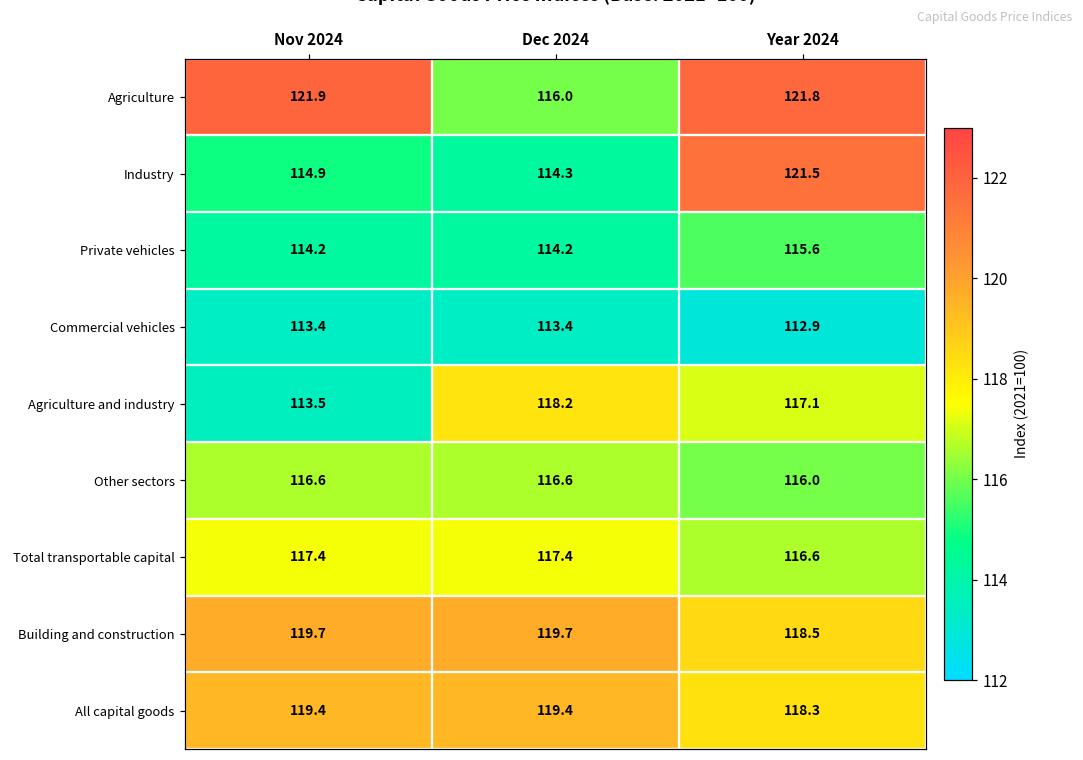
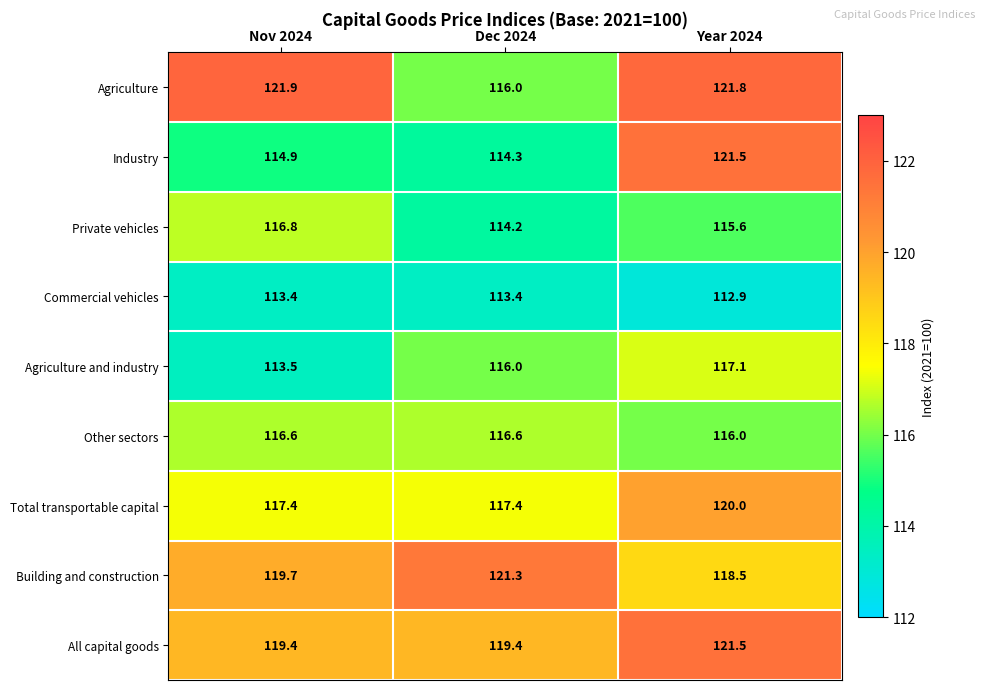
  {
    "Agriculture": {
      "Nov 2024": 121.9,
      "Dec 2024": 116.0,
      "Year 2024": 121.8
    },
    "Industry": {
      "Nov 2024": 114.9,
      "Dec 2024": 114.3,
      "Year 2024": 121.5
    },
    "Private vehicles": {
-     "Nov 2024": 114.2,
+     "Nov 2024": 116.8,
      "Dec 2024": 114.2,
      "Year 2024": 115.6
    },
    "Commercial vehicles": {
      "Nov 2024": 113.4,
      "Dec 2024": 113.4,
      "Year 2024": 112.9
    },
    "Agriculture and industry": {
      "Nov 2024": 113.5,
-     "Dec 2024": 118.2,
+     "Dec 2024": 116.0,
      "Year 2024": 117.1
    },
    "Other sectors": {
      "Nov 2024": 116.6,
      "Dec 2024": 116.6,
      "Year 2024": 116.0
    },
    "Total transportable capital": {
      "Nov 2024": 117.4,
      "Dec 2024": 117.4,
-     "Year 2024": 116.6
+     "Year 2024": 120.0
    },
    "Building and construction": {
      "Nov 2024": 119.7,
-     "Dec 2024": 119.7,
+     "Dec 2024": 121.3,
      "Year 2024": 118.5
    },
    "All capital goods": {
      "Nov 2024": 119.4,
      "Dec 2024": 119.4,
-     "Year 2024": 118.3
+     "Year 2024": 121.5
    }
  }
